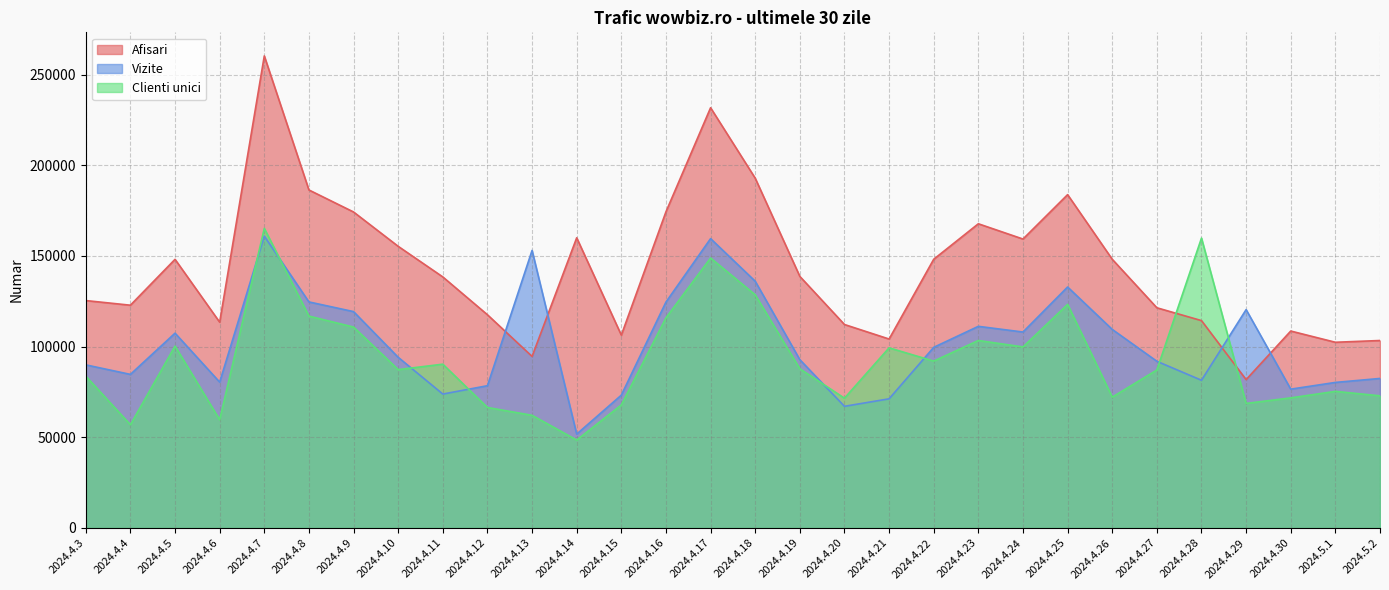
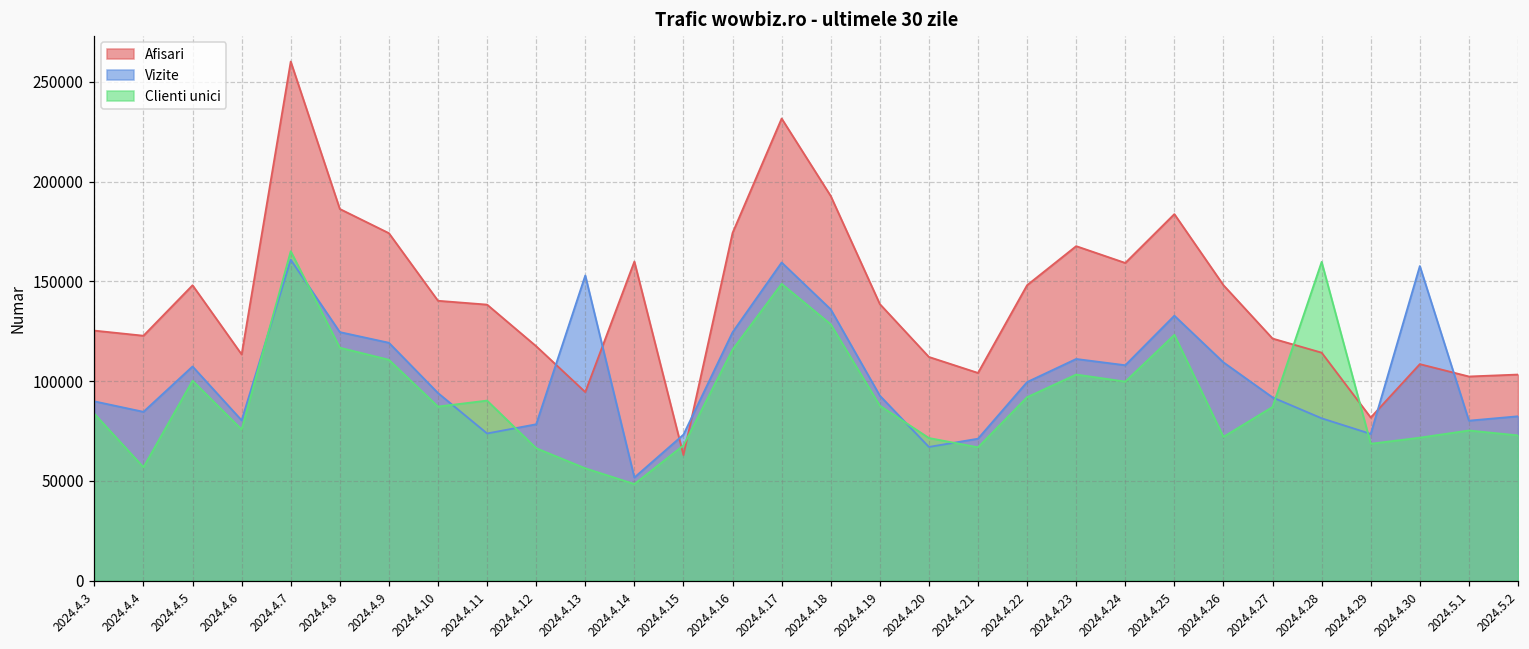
  {
    "Afisari": {
      "2024.4.3": 125000,
      "2024.4.4": 123000,
      "2024.4.5": 148000,
      "2024.4.6": 113000,
      "2024.4.7": 260000,
      "2024.4.8": 186000,
      "2024.4.9": 174000,
-     "2024.4.10": 155000,
+     "2024.4.10": 140000,
      "2024.4.11": 138000,
      "2024.4.12": 118000,
      "2024.4.13": 95000,
      "2024.4.14": 160000,
-     "2024.4.15": 106000,
+     "2024.4.15": 63000,
      "2024.4.16": 174000,
      "2024.4.17": 232000,
      "2024.4.18": 193000,
      "2024.4.19": 139000,
      "2024.4.20": 112000,
      "2024.4.21": 104000,
      "2024.4.22": 148000,
      "2024.4.23": 168000,
      "2024.4.24": 159000,
      "2024.4.25": 184000,
      "2024.4.26": 148000,
      "2024.4.27": 121000,
      "2024.4.28": 114000,
      "2024.4.29": 82000,
      "2024.4.30": 109000,
      "2024.5.1": 102000,
      "2024.5.2": 103000
    },
    "Vizite": {
      "2024.4.3": 90000,
      "2024.4.4": 85000,
      "2024.4.5": 107000,
      "2024.4.6": 80000,
      "2024.4.7": 161000,
      "2024.4.8": 125000,
      "2024.4.9": 119000,
      "2024.4.10": 94000,
      "2024.4.11": 74000,
      "2024.4.12": 78000,
      "2024.4.13": 153000,
      "2024.4.14": 52000,
      "2024.4.15": 73000,
      "2024.4.16": 125000,
      "2024.4.17": 160000,
      "2024.4.18": 136000,
      "2024.4.19": 93000,
      "2024.4.20": 67000,
      "2024.4.21": 71000,
      "2024.4.22": 100000,
      "2024.4.23": 111000,
      "2024.4.24": 108000,
      "2024.4.25": 133000,
      "2024.4.26": 109000,
      "2024.4.27": 92000,
      "2024.4.28": 81000,
-     "2024.4.29": 120000,
-     "2024.4.30": 77000,
+     "2024.4.29": 74000,
+     "2024.4.30": 158000,
      "2024.5.1": 80000,
      "2024.5.2": 82000
    },
    "Clienti unici": {
      "2024.4.3": 84000,
      "2024.4.4": 57000,
      "2024.4.5": 100000,
-     "2024.4.6": 60000,
+     "2024.4.6": 76000,
      "2024.4.7": 165000,
      "2024.4.8": 117000,
      "2024.4.9": 111000,
      "2024.4.10": 87000,
      "2024.4.11": 90000,
      "2024.4.12": 66000,
-     "2024.4.13": 62000,
+     "2024.4.13": 56000,
      "2024.4.14": 48000,
      "2024.4.15": 68000,
      "2024.4.16": 116000,
      "2024.4.17": 149000,
      "2024.4.18": 129000,
      "2024.4.19": 88000,
      "2024.4.20": 72000,
-     "2024.4.21": 99000,
+     "2024.4.21": 67000,
      "2024.4.22": 92000,
      "2024.4.23": 103000,
      "2024.4.24": 100000,
      "2024.4.25": 123000,
      "2024.4.26": 72000,
      "2024.4.27": 87000,
      "2024.4.28": 160000,
      "2024.4.29": 69000,
      "2024.4.30": 72000,
      "2024.5.1": 75000,
      "2024.5.2": 73000
    }
  }
